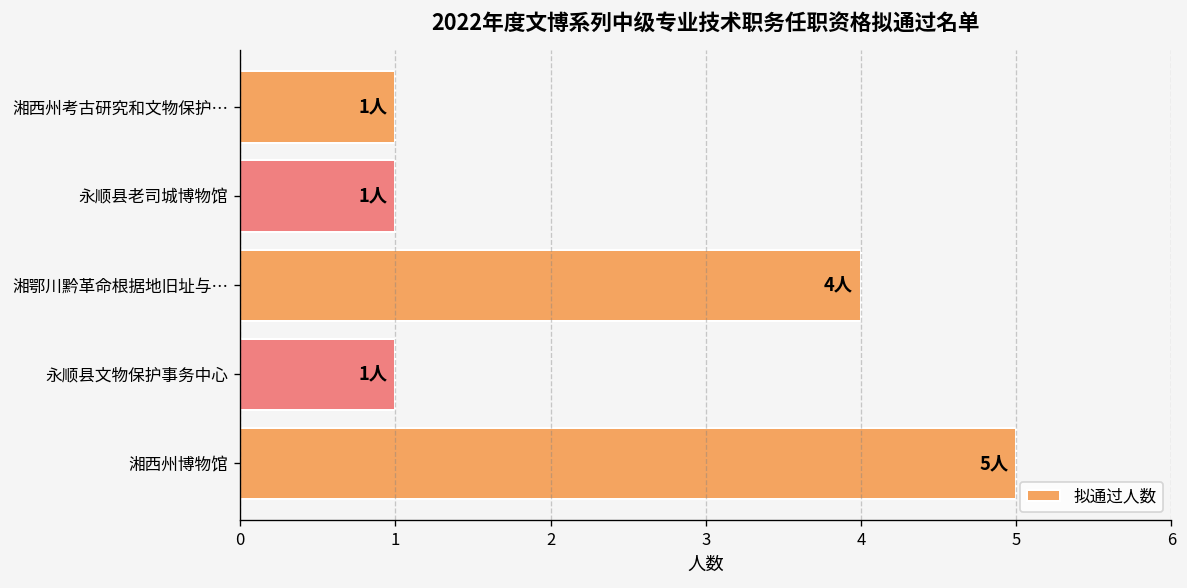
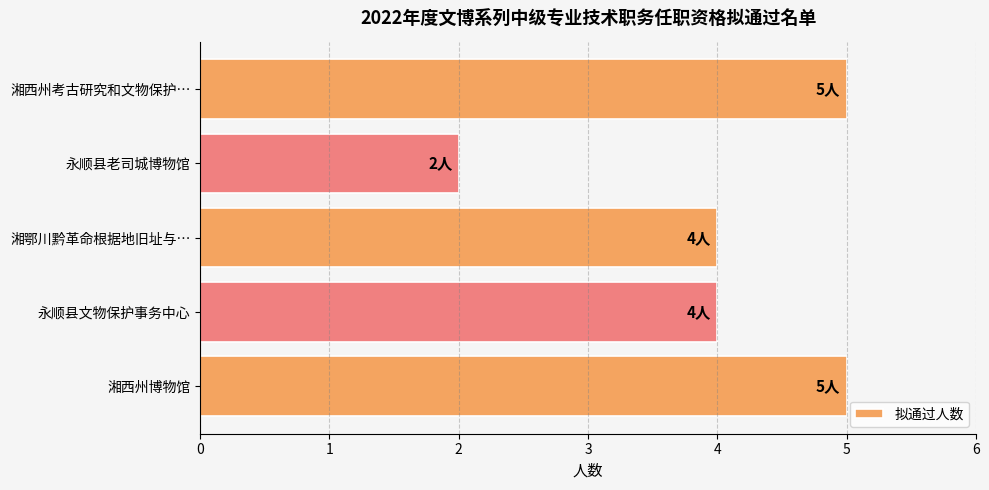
  {
-   "湘西州考古研究和文物保护…": "1人",
-   "永顺县老司城博物馆": "1人",
+   "湘西州考古研究和文物保护…": "5人",
+   "永顺县老司城博物馆": "2人",
    "湘鄂川黔革命根据地旧址与…": "4人",
-   "永顺县文物保护事务中心": "1人",
+   "永顺县文物保护事务中心": "4人",
    "湘西州博物馆": "5人"
  }
